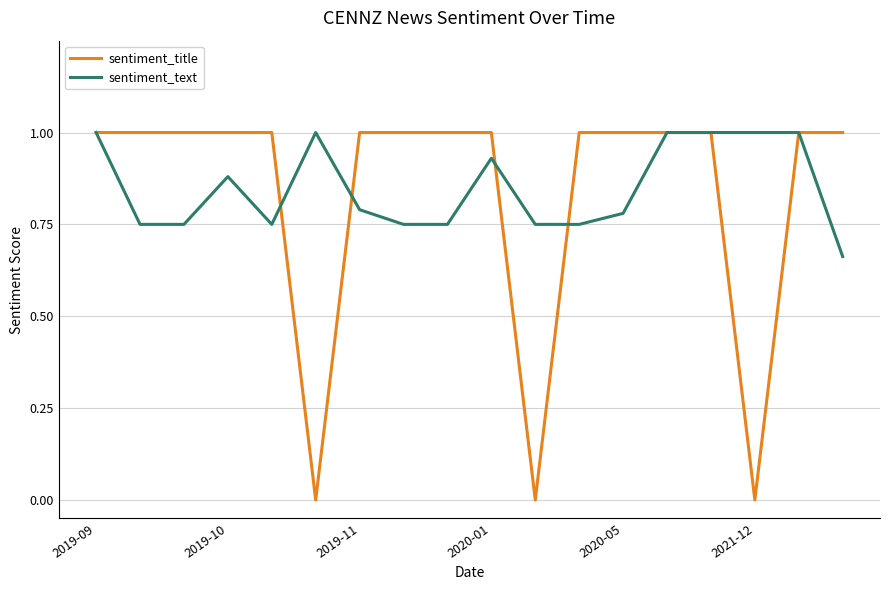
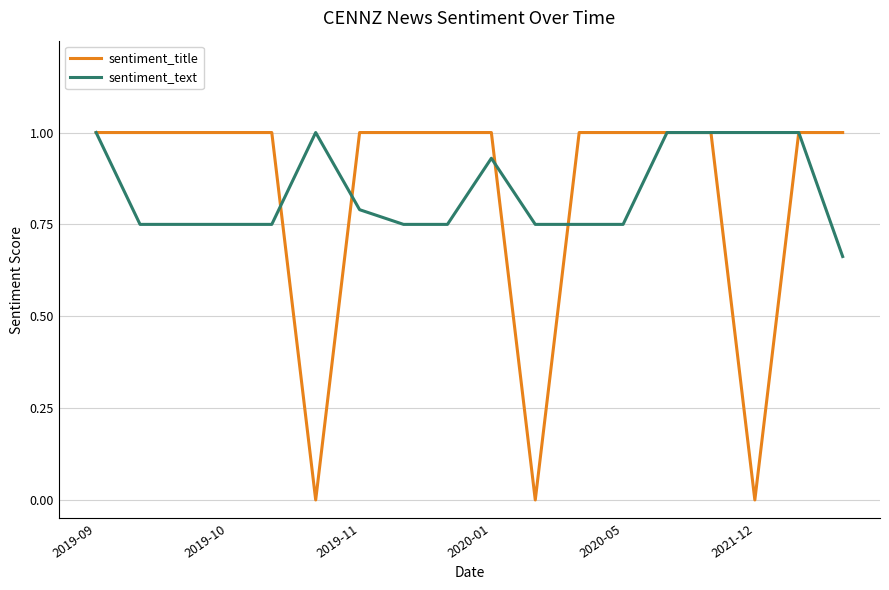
  {
    "sentiment_title": {
      "2019-10": 1.00,
      "2019-11": 1.00,
      "2020-01": 1.00,
      "2020-05": 1.00,
      "2021-12": 0.00
    },
    "sentiment_text": {
-     "2019-10": 0.88,
+     "2019-10": 0.75,
      "2019-11": 0.79,
      "2020-01": 0.93,
-     "2020-05": 0.78,
+     "2020-05": 0.75,
      "2021-12": 1.00
    }
  }
